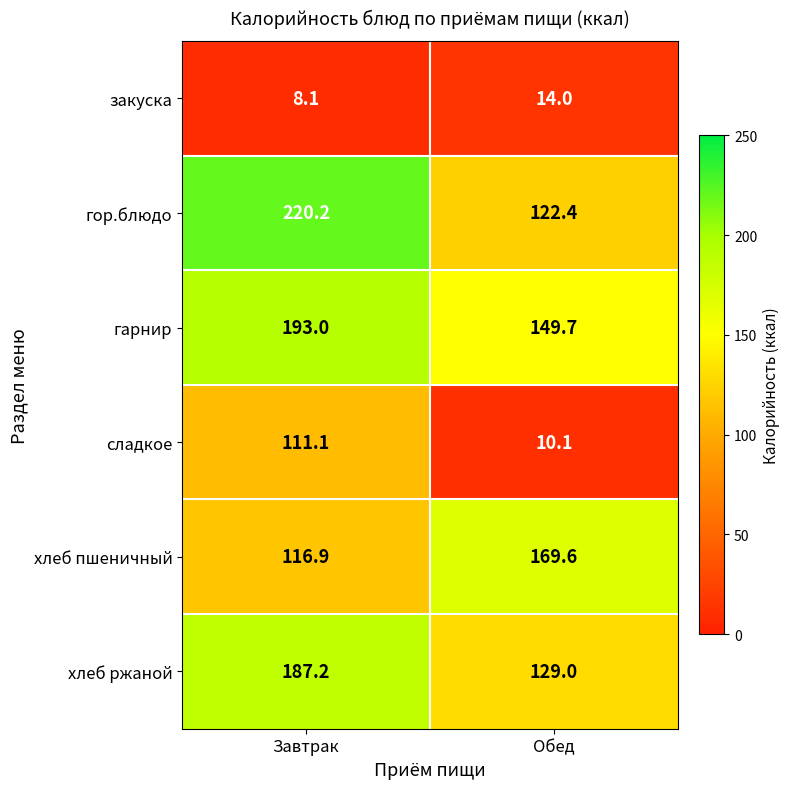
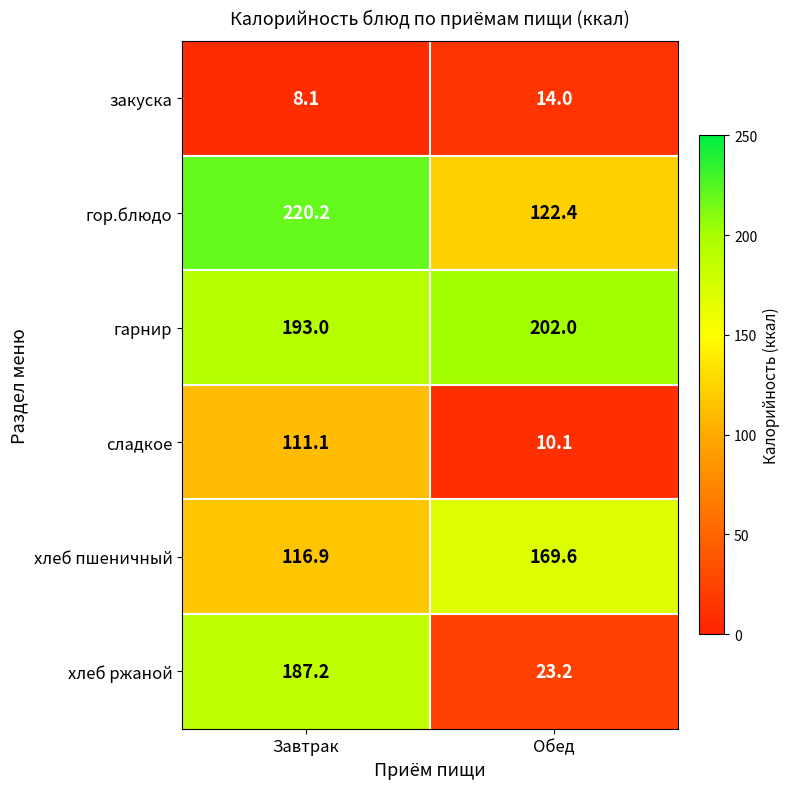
  {
    "закуска": {
      "Завтрак": 8.1,
      "Обед": 14.0
    },
    "гор.блюдо": {
      "Завтрак": 220.2,
      "Обед": 122.4
    },
    "гарнир": {
      "Завтрак": 193.0,
-     "Обед": 149.7
+     "Обед": 202.0
    },
    "сладкое": {
      "Завтрак": 111.1,
      "Обед": 10.1
    },
    "хлеб пшеничный": {
      "Завтрак": 116.9,
      "Обед": 169.6
    },
    "хлеб ржаной": {
      "Завтрак": 187.2,
-     "Обед": 129.0
+     "Обед": 23.2
    }
  }
